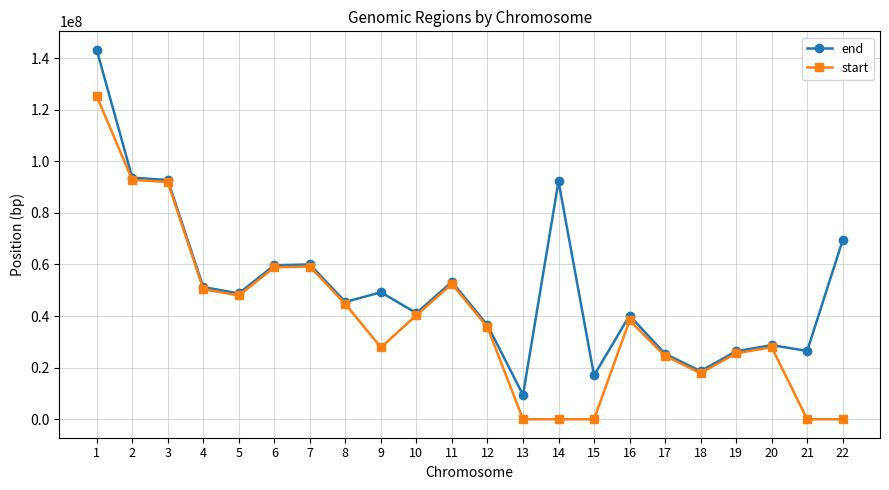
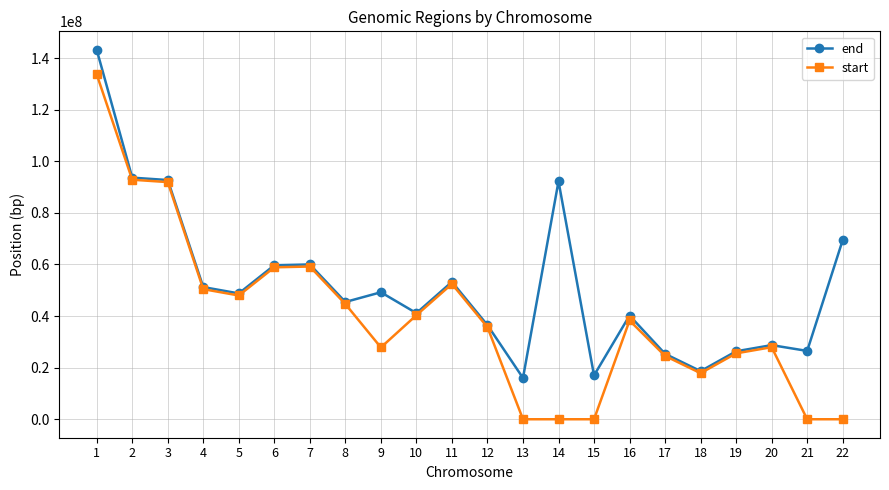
  {
    "end": {
      "1": 143000000,
      "9": 49000000,
-     "13": 9000000,
+     "13": 16000000,
      "14": 92000000,
      "15": 17000000,
      "16": 40000000,
      "21": 26000000,
      "22": 69000000
    },
    "start": {
-     "1": 125000000,
+     "1": 134000000,
      "9": 28000000,
      "13": 0,
      "14": 0,
      "15": 0,
      "16": 38000000,
      "21": 0,
      "22": 0
    }
  }
